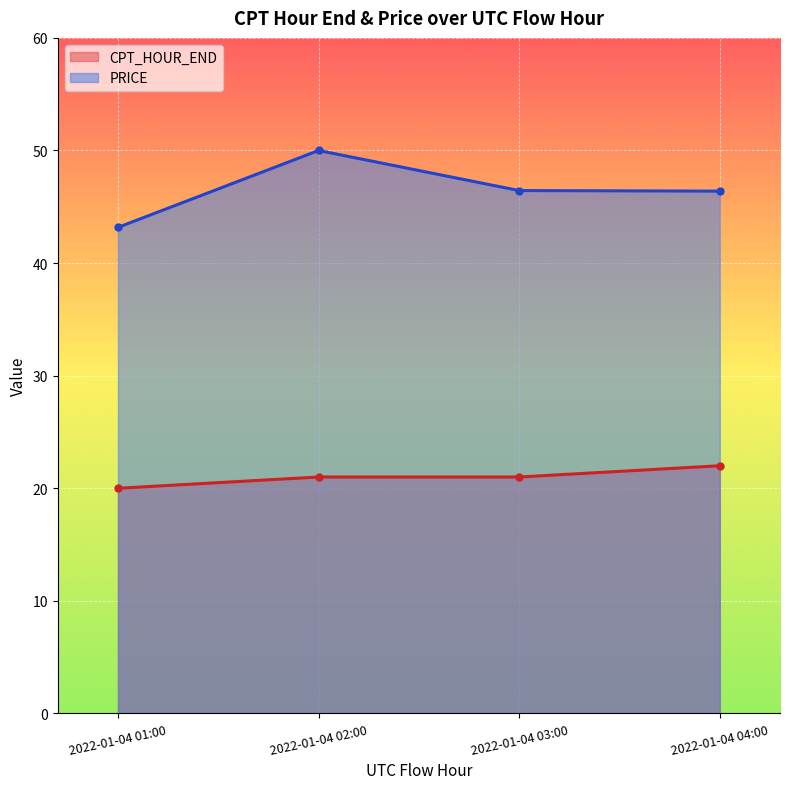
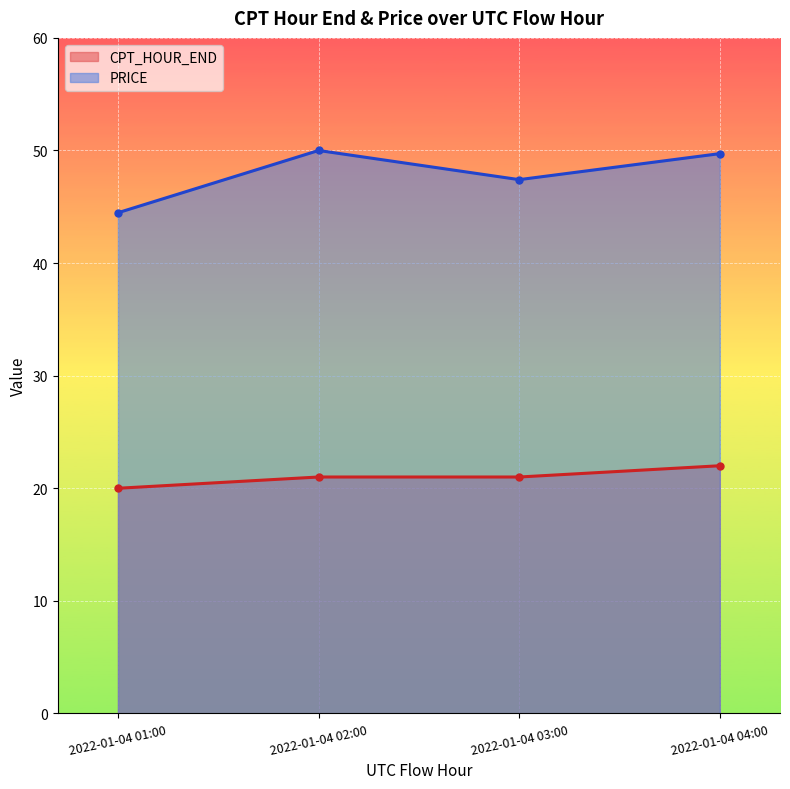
  {
    "CPT_HOUR_END": {
      "2022-01-04 01:00": 20.0,
      "2022-01-04 02:00": 21.0,
      "2022-01-04 03:00": 21.0,
      "2022-01-04 04:00": 22.0
    },
    "PRICE": {
-     "2022-01-04 01:00": 43.2,
+     "2022-01-04 01:00": 44.5,
      "2022-01-04 02:00": 50.0,
-     "2022-01-04 03:00": 46.4,
-     "2022-01-04 04:00": 46.4
+     "2022-01-04 03:00": 47.4,
+     "2022-01-04 04:00": 49.7
    }
  }
